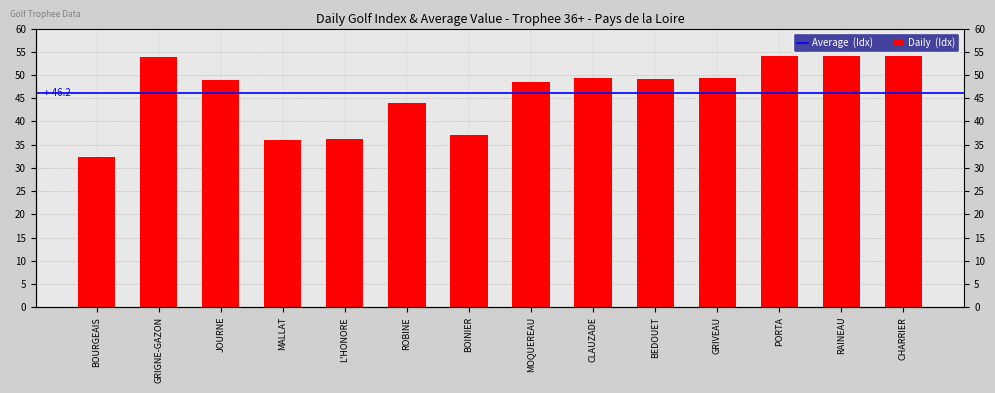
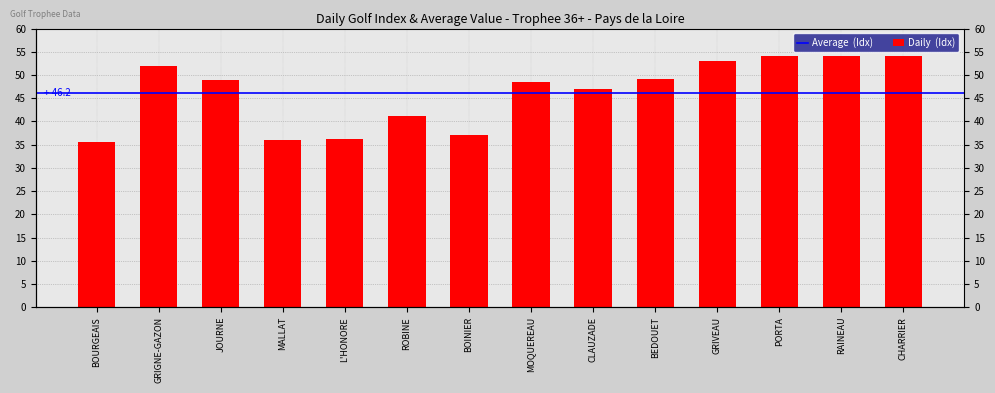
  {
-   "BOURGEAIS": 32,
-   "GRIGNE-GAZON": 54,
+   "BOURGEAIS": 36,
+   "GRIGNE-GAZON": 52,
    "JOURNE": 49,
    "MALLAT": 36,
    "L'HONORE": 36,
-   "ROBINE": 44,
+   "ROBINE": 41,
    "BOINIER": 37,
    "MOQUEREAU": 49,
-   "CLAUZADE": 49,
+   "CLAUZADE": 47,
    "BEDOUET": 49,
-   "GRIVEAU": 49,
+   "GRIVEAU": 53,
    "PORTA": 54,
    "RAINEAU": 54,
    "CHARRIER": 54
  }
